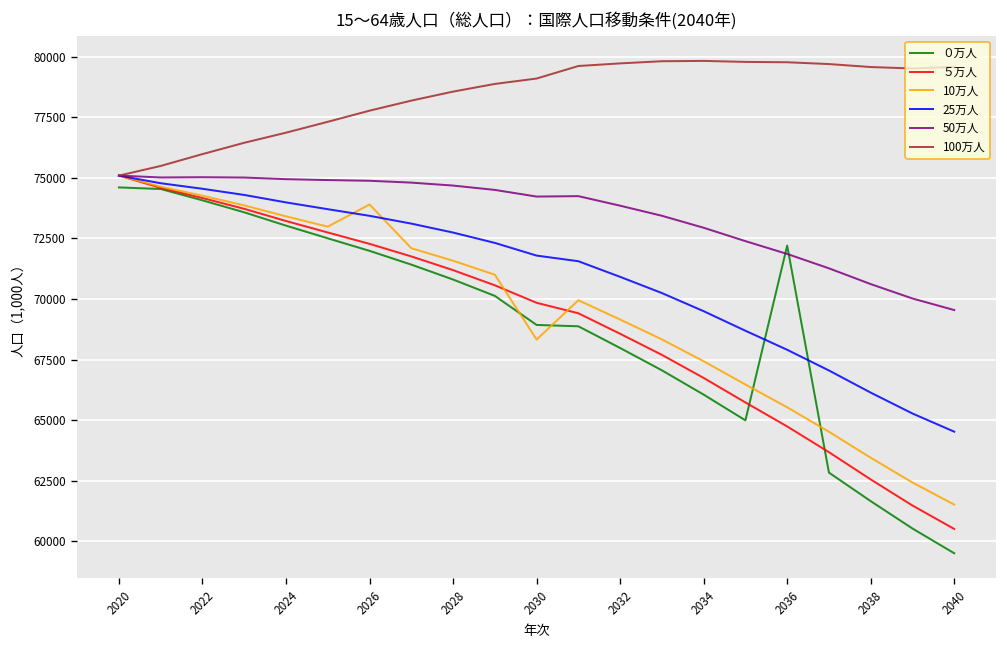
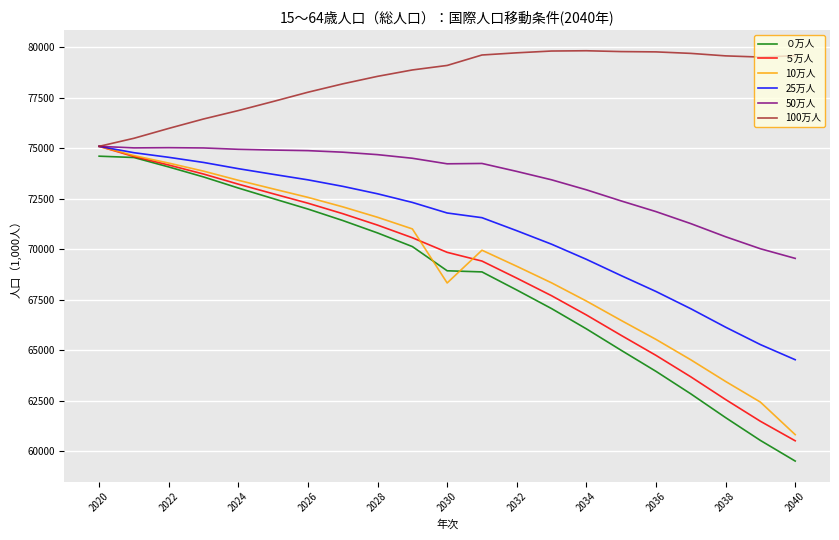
  {
    "０万人": {
      "2020": 74600,
      "2024": 73000,
      "2026": 72000,
      "2028": 70800,
      "2030": 68900,
      "2032": 68000,
      "2034": 66100,
-     "2036": 72200,
+     "2036": 63900,
      "2038": 61700,
      "2040": 59500
    },
    "５万人": {
      "2024": 73200,
      "2026": 72300,
      "2028": 71200,
      "2030": 69800,
      "2032": 68600,
      "2034": 66700,
      "2036": 64700,
      "2038": 62600,
      "2040": 60500
    },
    "10万人": {
      "2024": 73400,
-     "2026": 73900,
+     "2026": 72600,
      "2028": 71600,
      "2030": 68300,
      "2032": 69100,
      "2034": 67400,
      "2036": 65500,
      "2038": 63400,
-     "2040": 61500
+     "2040": 60800
    },
    "25万人": {
      "2022": 74500,
      "2024": 74000,
      "2026": 73400,
      "2028": 72700,
      "2030": 71800,
      "2032": 70900,
      "2034": 69500,
      "2036": 67900,
      "2038": 66100,
      "2040": 64500
    },
    "50万人": {
      "2022": 75000,
      "2024": 74900,
      "2026": 74900,
      "2028": 74700,
      "2030": 74200,
      "2032": 73800,
      "2034": 72900,
      "2036": 71900,
      "2038": 70600,
      "2040": 69500
    },
    "100万人": {
      "2022": 76000,
      "2024": 76900,
      "2026": 77800,
      "2028": 78600,
      "2030": 79100,
      "2032": 79700,
      "2034": 79800,
      "2036": 79800,
      "2038": 79600
    }
  }
